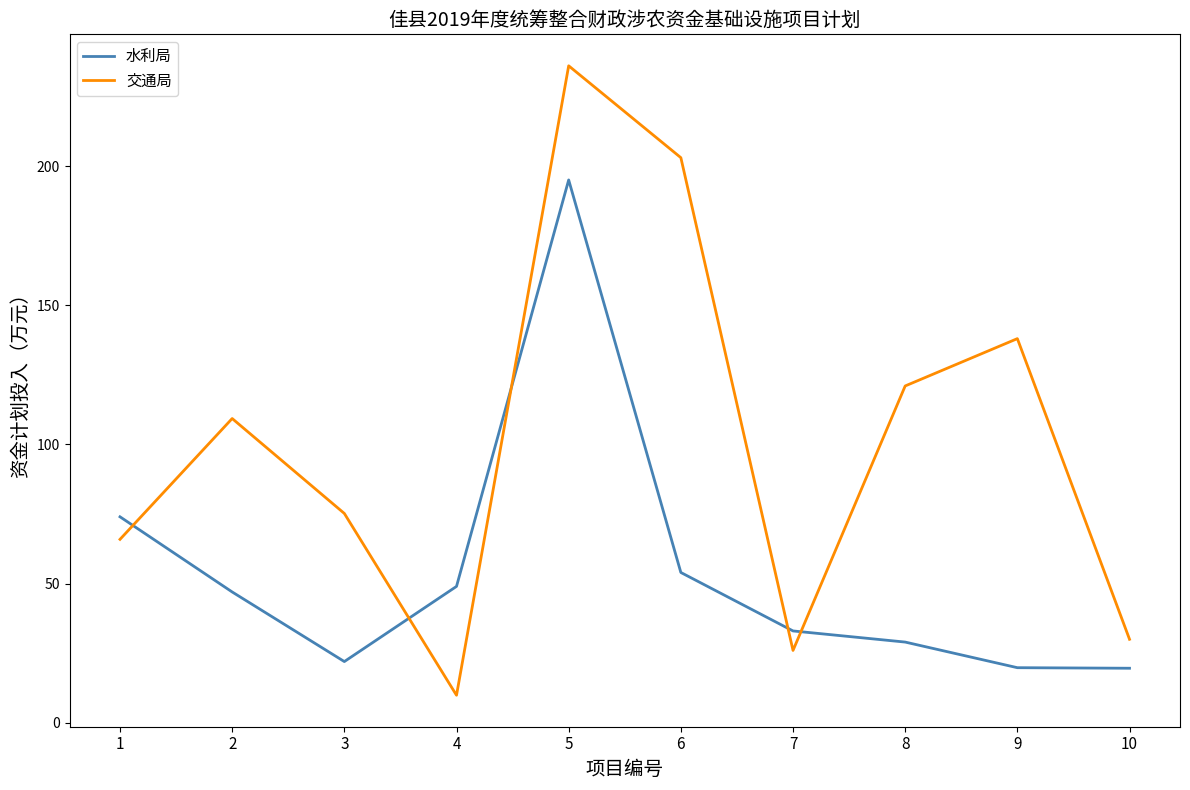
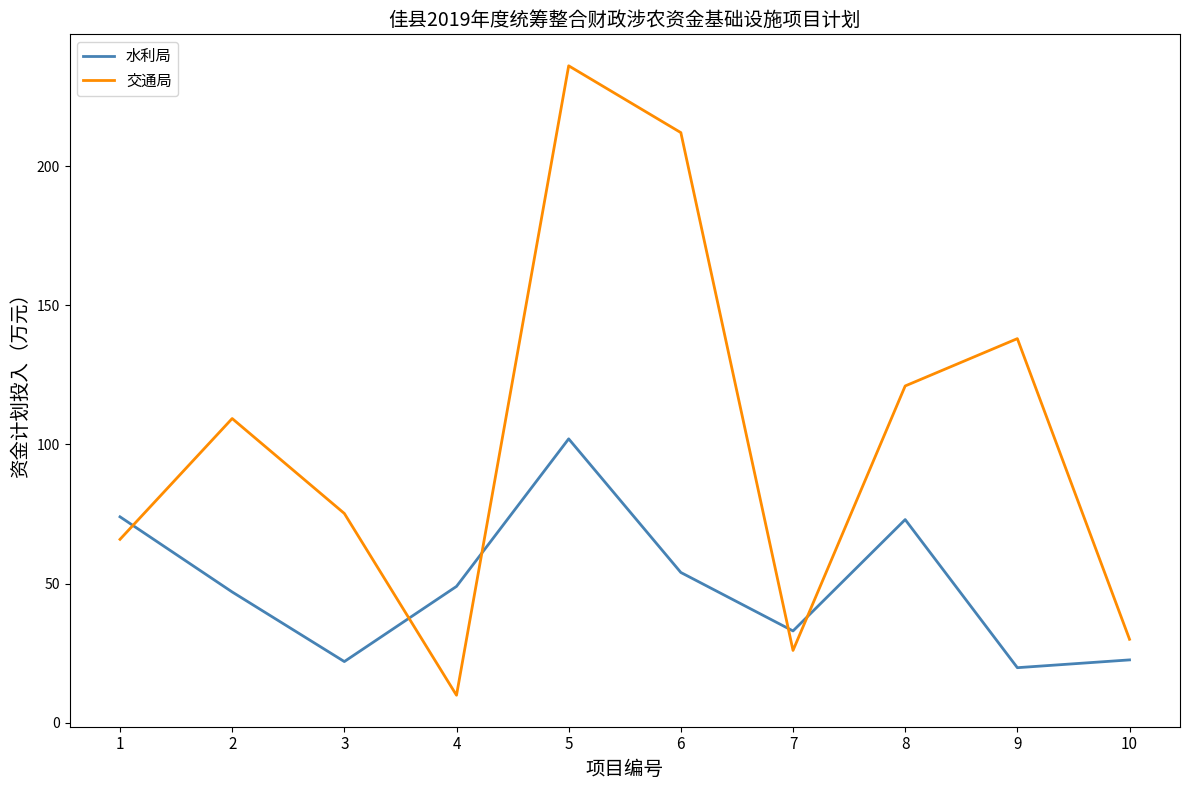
  {
    "水利局": {
      "1": 74,
      "2": 47,
      "3": 22,
      "4": 49,
-     "5": 195,
+     "5": 102,
      "6": 54,
      "7": 33,
-     "8": 29,
+     "8": 73,
      "9": 20,
-     "10": 20
+     "10": 23
    },
    "交通局": {
      "1": 66,
      "2": 109,
      "3": 75,
      "4": 10,
      "5": 236,
-     "6": 203,
+     "6": 212,
      "7": 26,
      "8": 121,
      "9": 138,
      "10": 30
    }
  }
